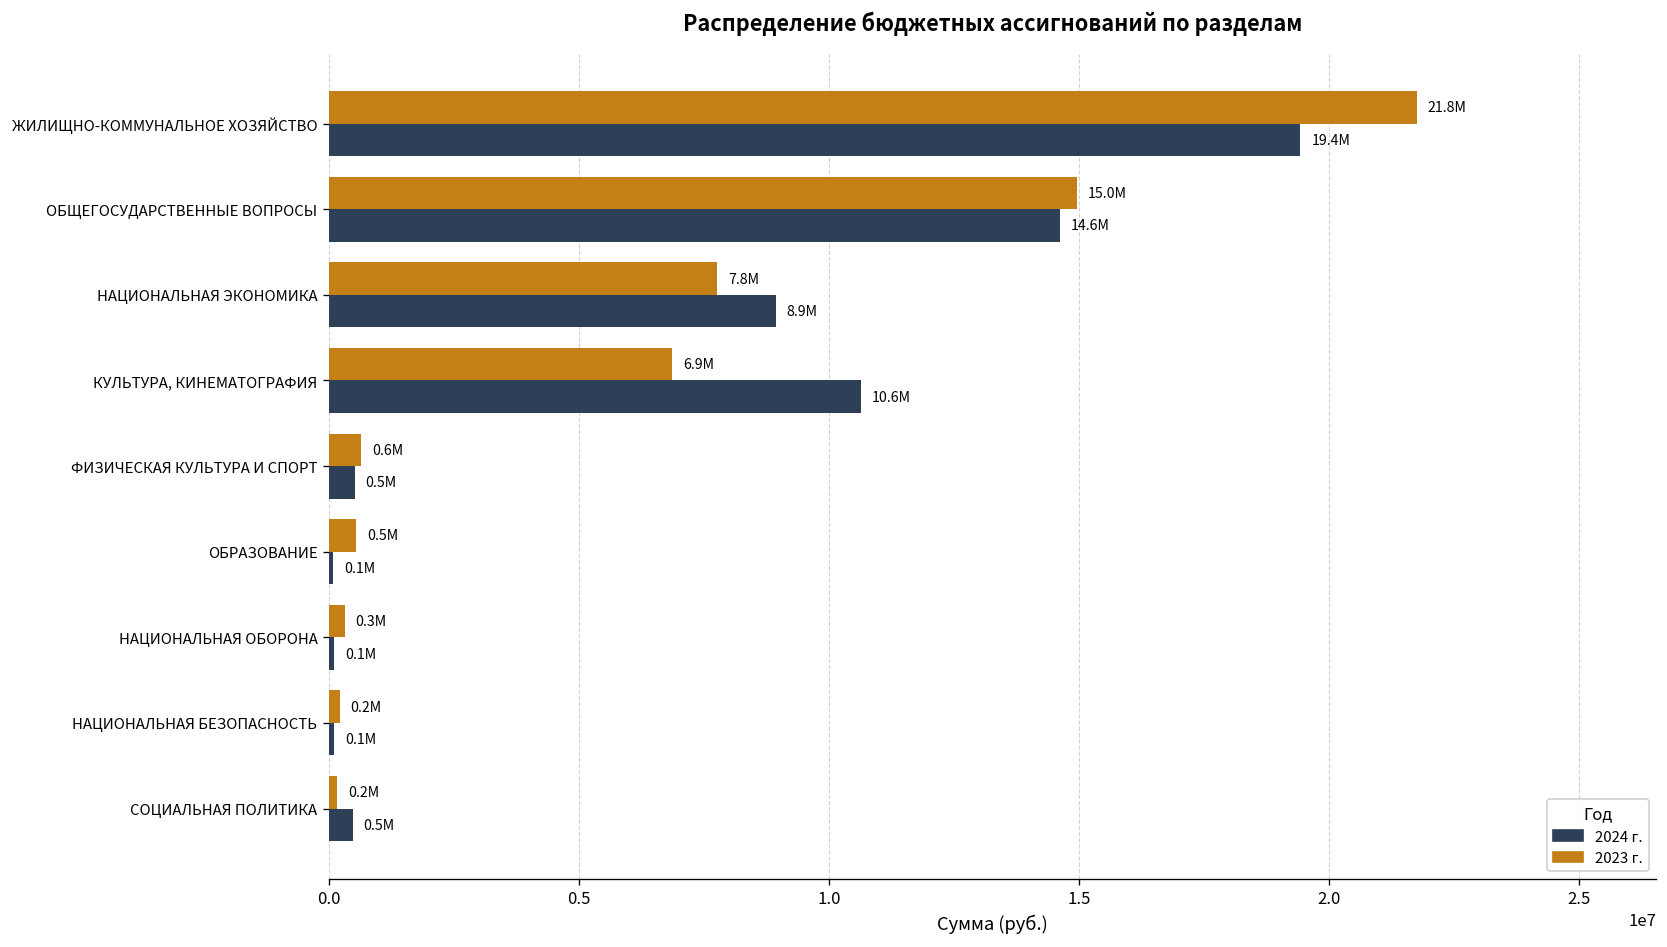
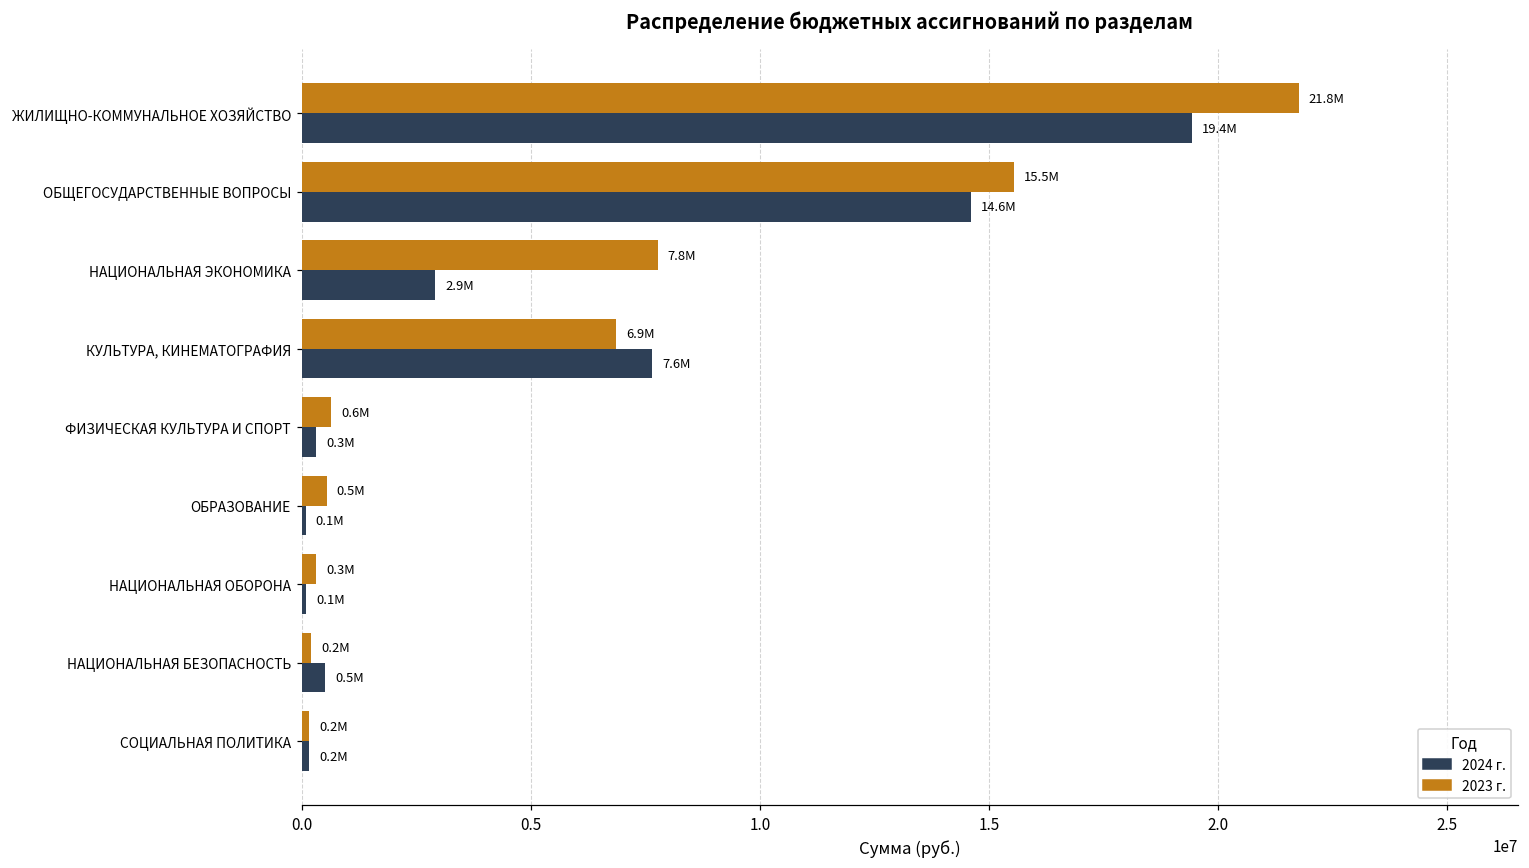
  {
    "2023 г.": {
      "ЖИЛИЩНО-КОММУНАЛЬНОЕ ХОЗЯЙСТВО": "21.8M",
-     "ОБЩЕГОСУДАРСТВЕННЫЕ ВОПРОСЫ": "15.0M",
+     "ОБЩЕГОСУДАРСТВЕННЫЕ ВОПРОСЫ": "15.5M",
      "НАЦИОНАЛЬНАЯ ЭКОНОМИКА": "7.8M",
      "КУЛЬТУРА, КИНЕМАТОГРАФИЯ": "6.9M",
      "ФИЗИЧЕСКАЯ КУЛЬТУРА И СПОРТ": "0.6M",
      "ОБРАЗОВАНИЕ": "0.5M",
      "НАЦИОНАЛЬНАЯ ОБОРОНА": "0.3M",
      "НАЦИОНАЛЬНАЯ БЕЗОПАСНОСТЬ": "0.2M",
      "СОЦИАЛЬНАЯ ПОЛИТИКА": "0.2M"
    },
    "2024 г.": {
      "ЖИЛИЩНО-КОММУНАЛЬНОЕ ХОЗЯЙСТВО": "19.4M",
      "ОБЩЕГОСУДАРСТВЕННЫЕ ВОПРОСЫ": "14.6M",
-     "НАЦИОНАЛЬНАЯ ЭКОНОМИКА": "8.9M",
-     "КУЛЬТУРА, КИНЕМАТОГРАФИЯ": "10.6M",
-     "ФИЗИЧЕСКАЯ КУЛЬТУРА И СПОРТ": "0.5M",
+     "НАЦИОНАЛЬНАЯ ЭКОНОМИКА": "2.9M",
+     "КУЛЬТУРА, КИНЕМАТОГРАФИЯ": "7.6M",
+     "ФИЗИЧЕСКАЯ КУЛЬТУРА И СПОРТ": "0.3M",
      "ОБРАЗОВАНИЕ": "0.1M",
      "НАЦИОНАЛЬНАЯ ОБОРОНА": "0.1M",
-     "НАЦИОНАЛЬНАЯ БЕЗОПАСНОСТЬ": "0.1M",
-     "СОЦИАЛЬНАЯ ПОЛИТИКА": "0.5M"
+     "НАЦИОНАЛЬНАЯ БЕЗОПАСНОСТЬ": "0.5M",
+     "СОЦИАЛЬНАЯ ПОЛИТИКА": "0.2M"
    }
  }
